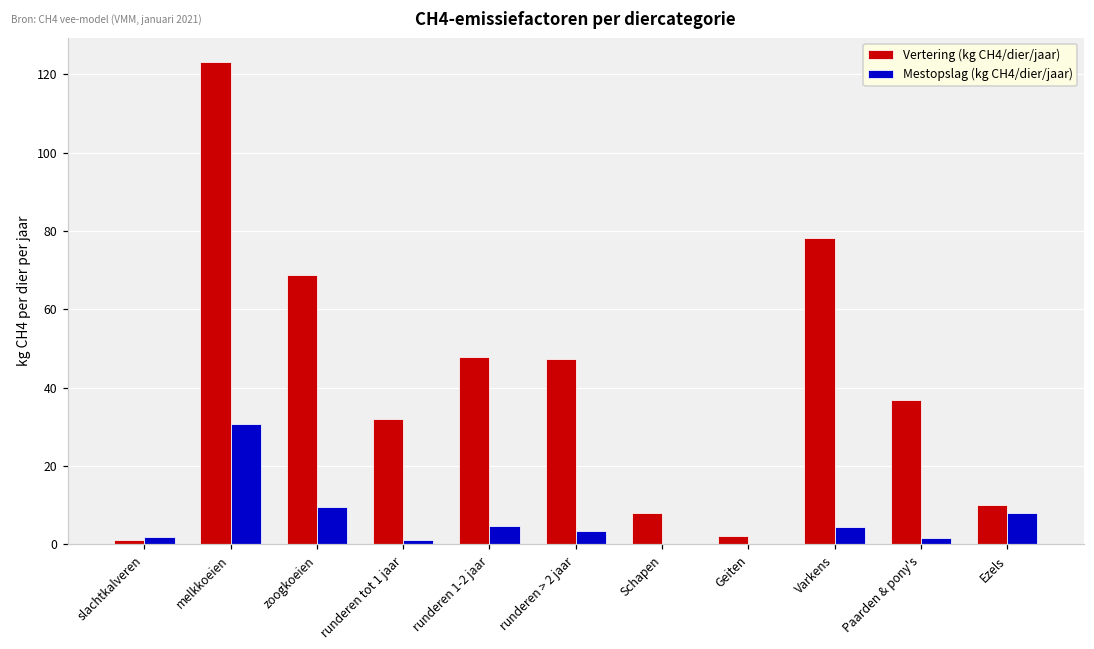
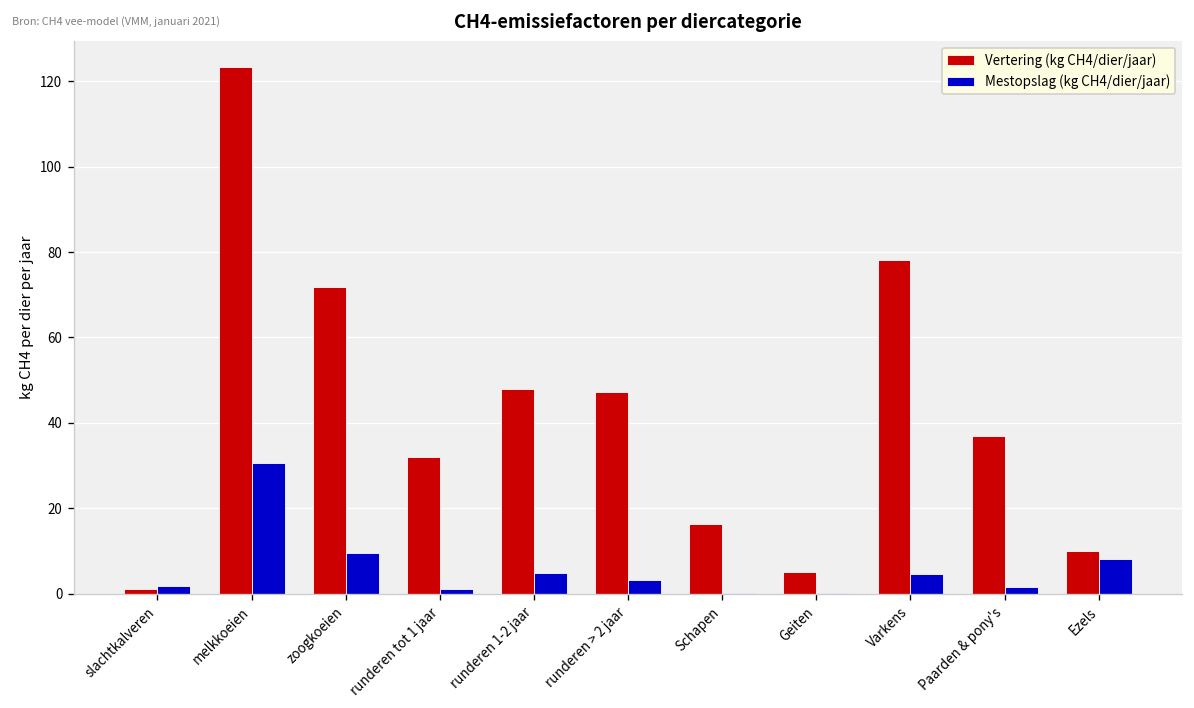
  {
    "Vertering (kg CH4/dier/jaar)": {
      "slachtkalveren": 1,
      "melkkoeien": 123,
-     "zoogkoeien": 69,
+     "zoogkoeien": 72,
      "runderen tot 1 jaar": 32,
      "runderen 1-2 jaar": 48,
      "runderen > 2 jaar": 47,
-     "Schapen": 8,
-     "Geiten": 2,
+     "Schapen": 16,
+     "Geiten": 5,
      "Varkens": 78,
      "Paarden & pony's": 37,
      "Ezels": 10
    },
    "Mestopslag (kg CH4/dier/jaar)": {
      "slachtkalveren": 2,
      "melkkoeien": 31,
      "zoogkoeien": 10,
      "runderen tot 1 jaar": 1,
      "runderen 1-2 jaar": 5,
      "runderen > 2 jaar": 3,
      "Varkens": 5,
      "Paarden & pony's": 2,
      "Ezels": 8
    }
  }
